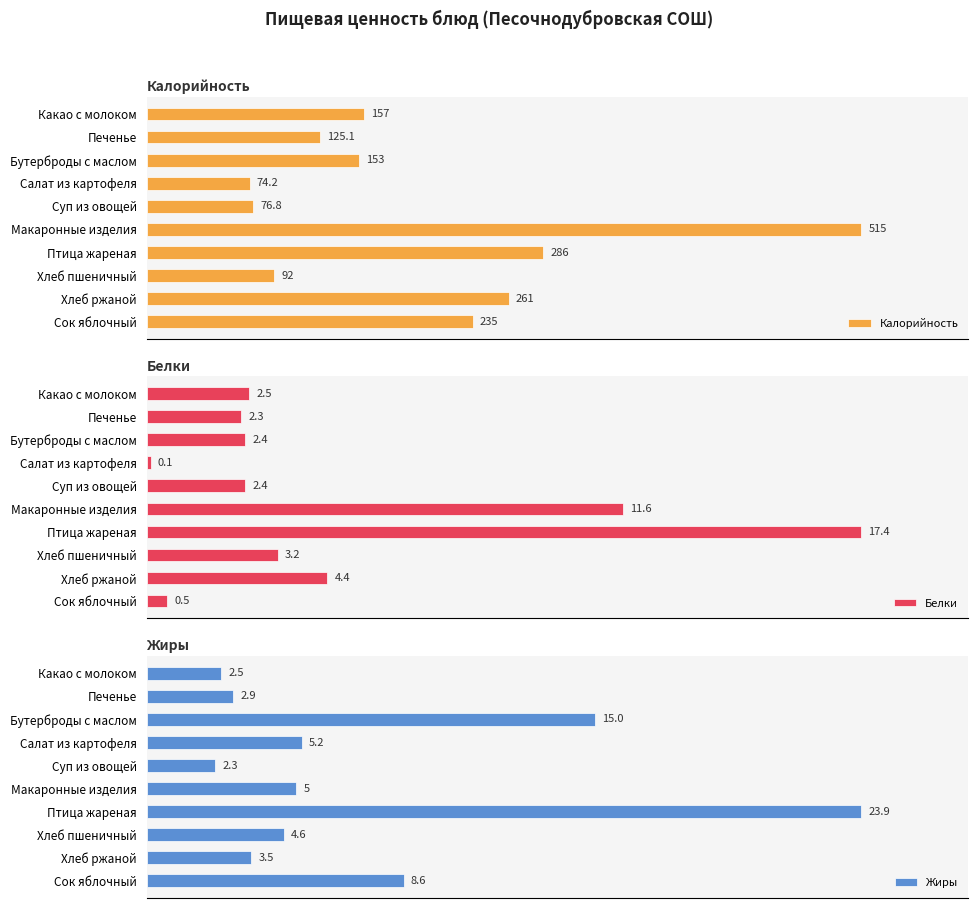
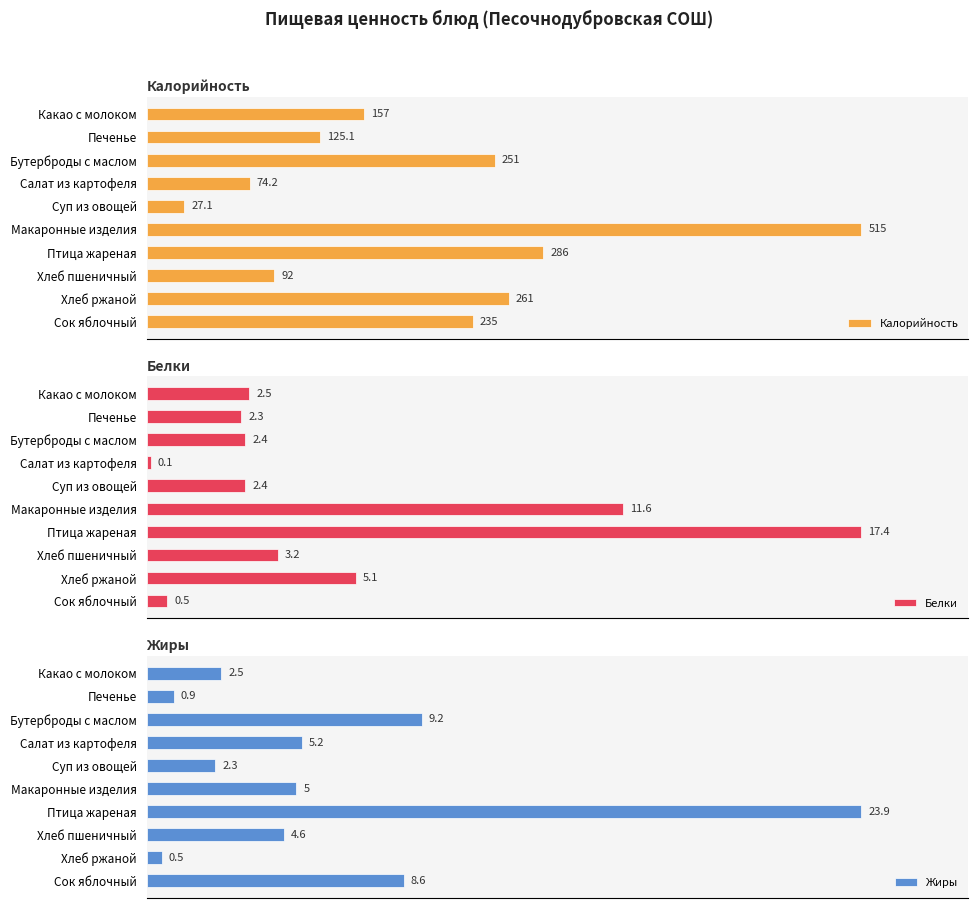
  {
    "Калорийность": {
      "Какао с молоком": 157,
      "Печенье": 125.1,
-     "Бутерброды с маслом": 153,
+     "Бутерброды с маслом": 251,
      "Салат из картофеля": 74.2,
-     "Суп из овощей": 76.8,
+     "Суп из овощей": 27.1,
      "Макаронные изделия": 515,
      "Птица жареная": 286,
      "Хлеб пшеничный": 92,
      "Хлеб ржаной": 261,
      "Сок яблочный": 235
    },
    "Белки": {
      "Какао с молоком": 2.5,
      "Печенье": 2.3,
      "Бутерброды с маслом": 2.4,
      "Салат из картофеля": 0.1,
      "Суп из овощей": 2.4,
      "Макаронные изделия": 11.6,
      "Птица жареная": 17.4,
      "Хлеб пшеничный": 3.2,
-     "Хлеб ржаной": 4.4,
+     "Хлеб ржаной": 5.1,
      "Сок яблочный": 0.5
    },
    "Жиры": {
      "Какао с молоком": 2.5,
-     "Печенье": 2.9,
-     "Бутерброды с маслом": 15.0,
+     "Печенье": 0.9,
+     "Бутерброды с маслом": 9.2,
      "Салат из картофеля": 5.2,
      "Суп из овощей": 2.3,
      "Макаронные изделия": 5,
      "Птица жареная": 23.9,
      "Хлеб пшеничный": 4.6,
-     "Хлеб ржаной": 3.5,
+     "Хлеб ржаной": 0.5,
      "Сок яблочный": 8.6
    }
  }
